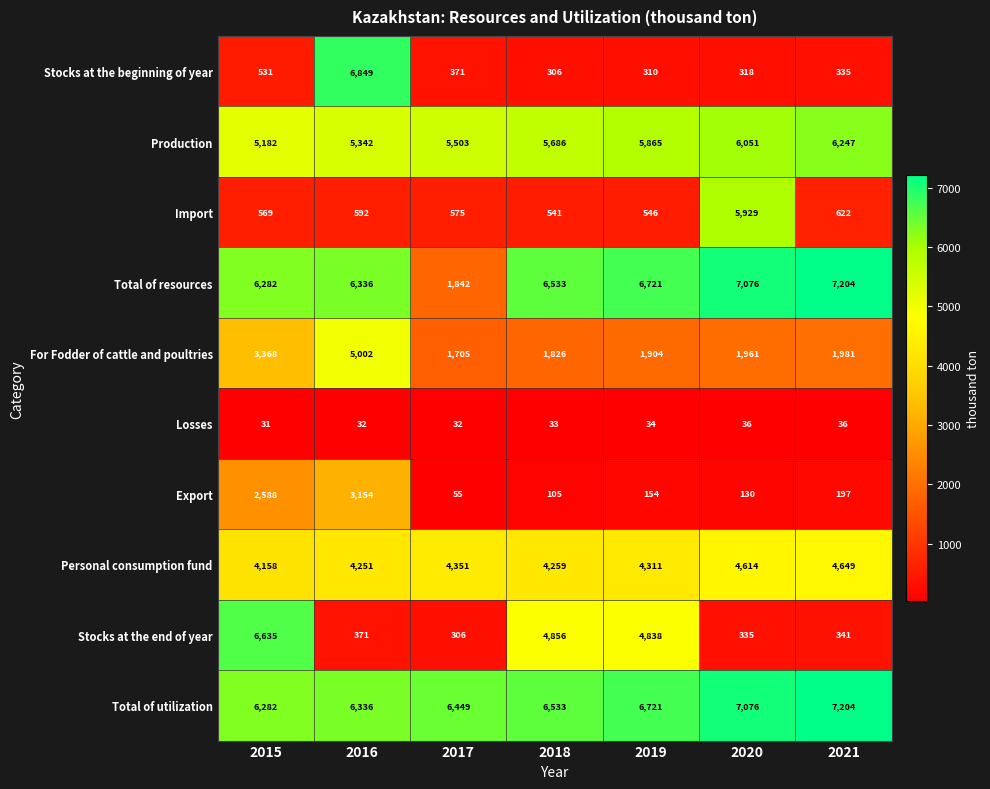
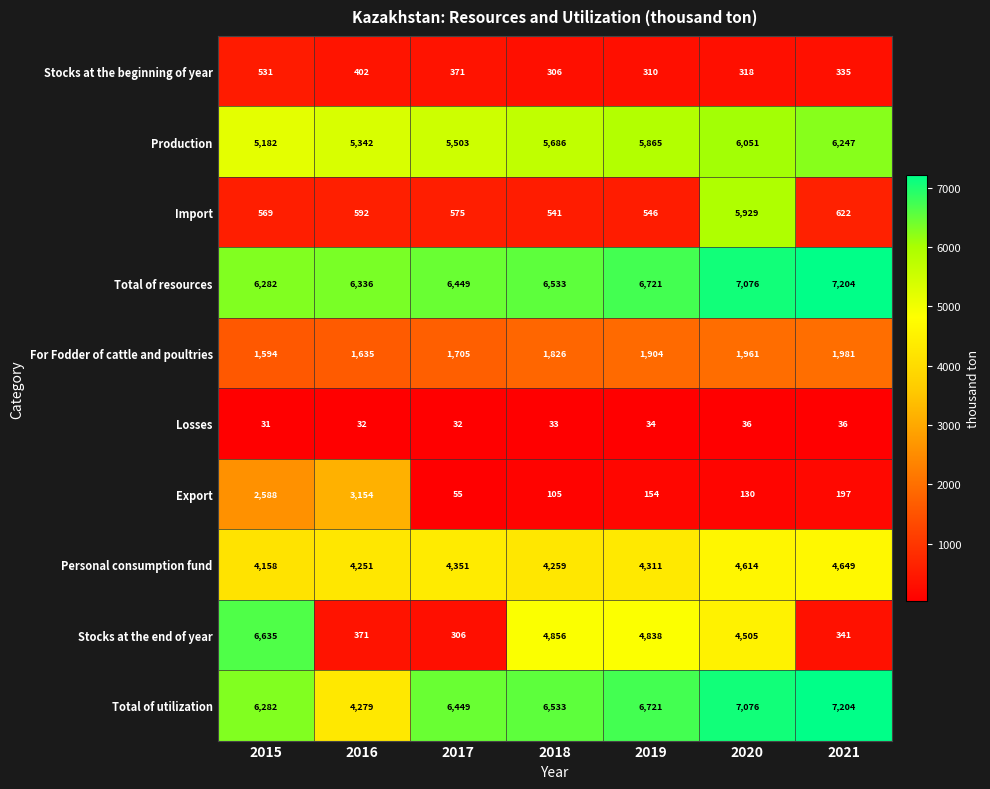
  {
    "Stocks at the beginning of year": {
      "2015": "531",
-     "2016": "6,849",
+     "2016": "402",
      "2017": "371",
      "2018": "306",
      "2019": "310",
      "2020": "318",
      "2021": "335"
    },
    "Production": {
      "2015": "5,182",
      "2016": "5,342",
      "2017": "5,503",
      "2018": "5,686",
      "2019": "5,865",
      "2020": "6,051",
      "2021": "6,247"
    },
    "Import": {
      "2015": "569",
      "2016": "592",
      "2017": "575",
      "2018": "541",
      "2019": "546",
      "2020": "5,929",
      "2021": "622"
    },
    "Total of resources": {
      "2015": "6,282",
      "2016": "6,336",
-     "2017": "1,842",
+     "2017": "6,449",
      "2018": "6,533",
      "2019": "6,721",
      "2020": "7,076",
      "2021": "7,204"
    },
    "For Fodder of cattle and poultries": {
-     "2015": "3,368",
-     "2016": "5,002",
+     "2015": "1,594",
+     "2016": "1,635",
      "2017": "1,705",
      "2018": "1,826",
      "2019": "1,904",
      "2020": "1,961",
      "2021": "1,981"
    },
    "Losses": {
      "2015": "31",
      "2016": "32",
      "2017": "32",
      "2018": "33",
      "2019": "34",
      "2020": "36",
      "2021": "36"
    },
    "Export": {
      "2015": "2,588",
      "2016": "3,154",
      "2017": "55",
      "2018": "105",
      "2019": "154",
      "2020": "130",
      "2021": "197"
    },
    "Personal consumption fund": {
      "2015": "4,158",
      "2016": "4,251",
      "2017": "4,351",
      "2018": "4,259",
      "2019": "4,311",
      "2020": "4,614",
      "2021": "4,649"
    },
    "Stocks at the end of year": {
      "2015": "6,635",
      "2016": "371",
      "2017": "306",
      "2018": "4,856",
      "2019": "4,838",
-     "2020": "335",
+     "2020": "4,505",
      "2021": "341"
    },
    "Total of utilization": {
      "2015": "6,282",
-     "2016": "6,336",
+     "2016": "4,279",
      "2017": "6,449",
      "2018": "6,533",
      "2019": "6,721",
      "2020": "7,076",
      "2021": "7,204"
    }
  }
